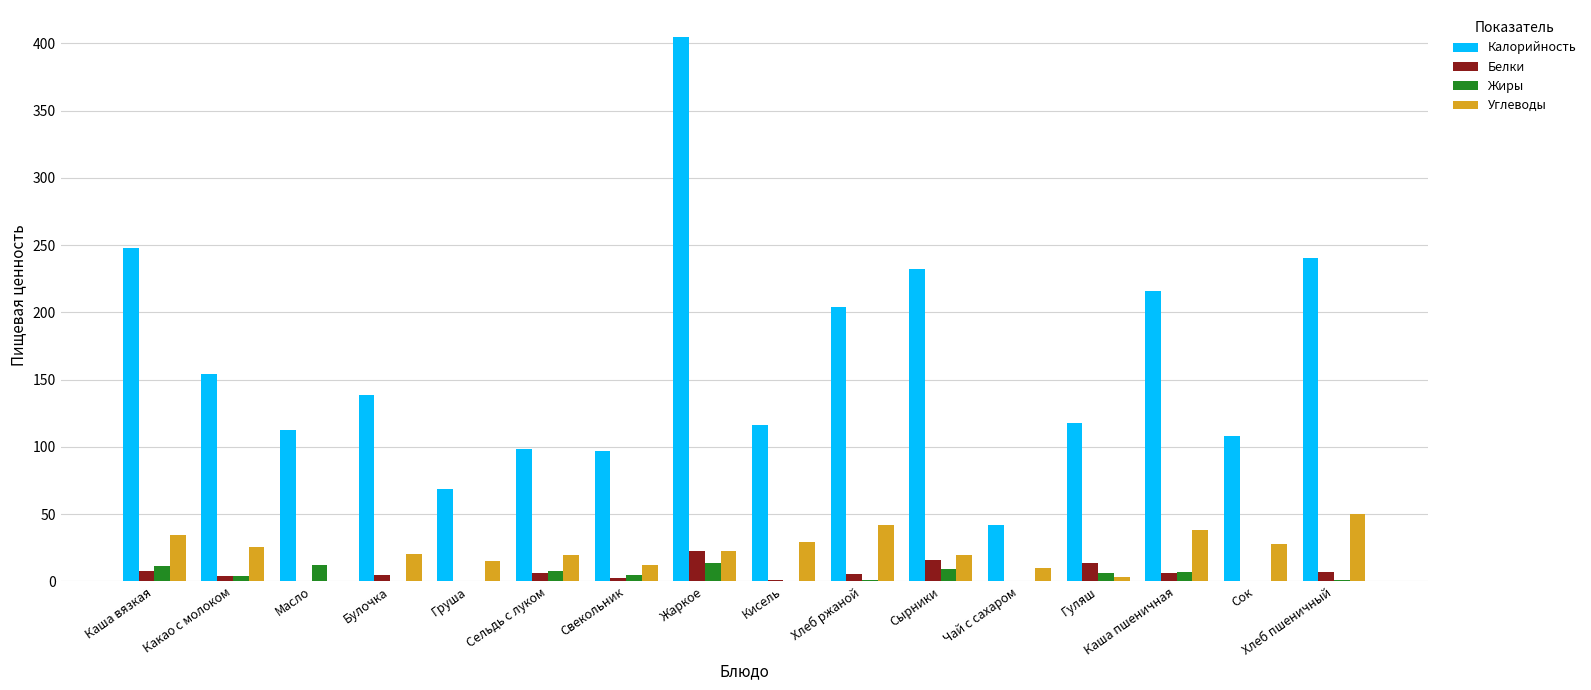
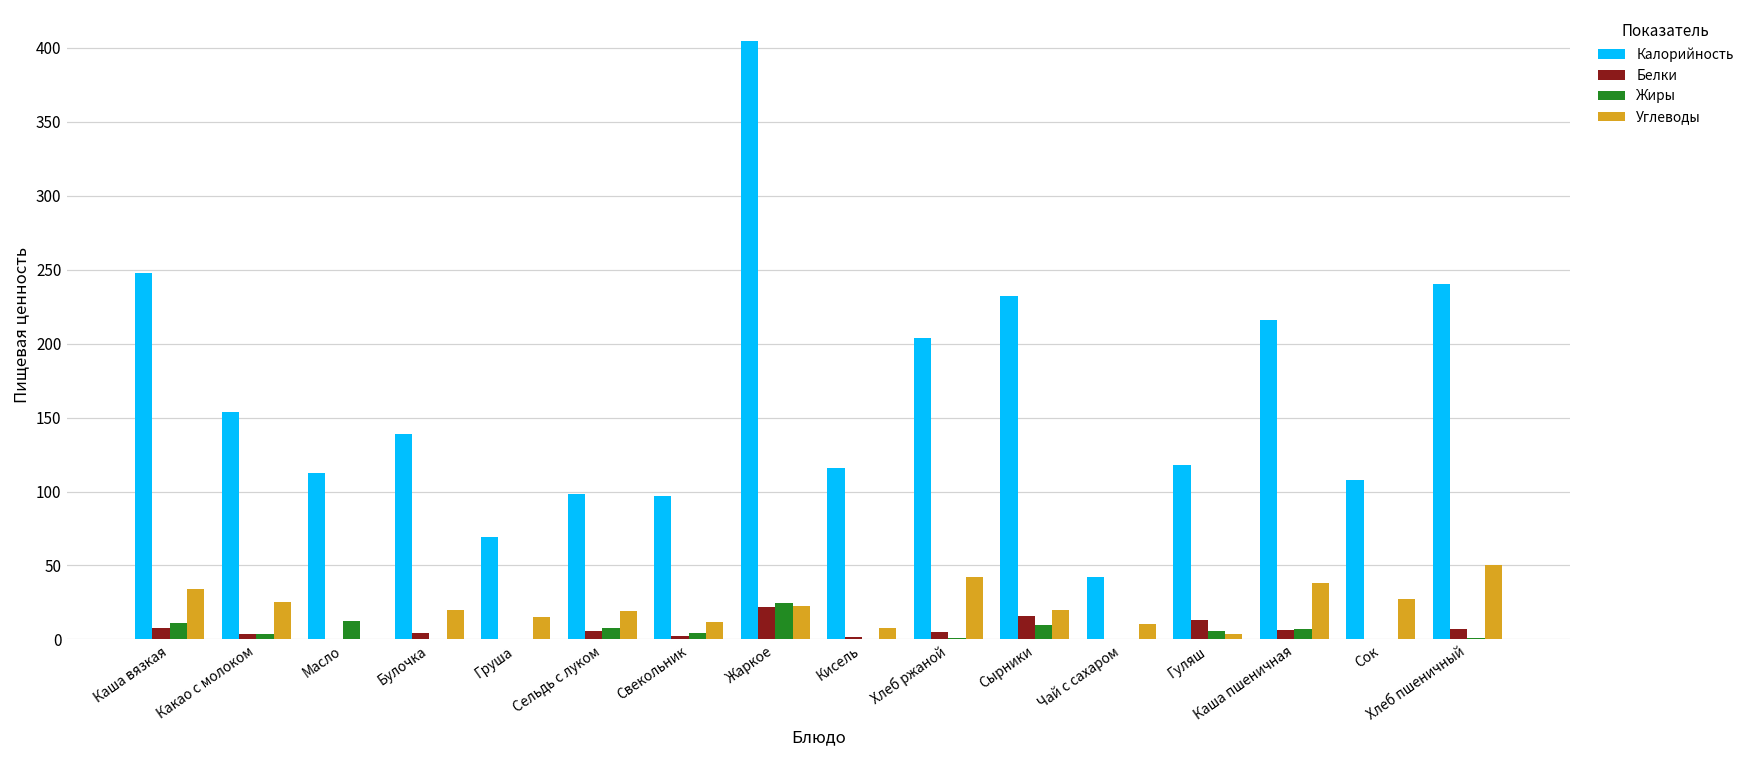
  {
    "Калорийность": {
      "Каша вязкая": 248,
      "Какао с молоком": 154,
      "Масло": 112,
      "Булочка": 139,
      "Груша": 69,
      "Сельдь с луком": 98,
      "Свекольник": 97,
      "Жаркое": 405,
      "Кисель": 116,
      "Хлеб ржаной": 204,
      "Сырники": 232,
      "Чай с сахаром": 42,
      "Гуляш": 118,
      "Каша пшеничная": 216,
      "Сок": 108,
      "Хлеб пшеничный": 240
    },
    "Белки": {
      "Каша вязкая": 8,
      "Какао с молоком": 4,
      "Булочка": 5,
      "Сельдь с луком": 6,
      "Свекольник": 2,
      "Жаркое": 22,
      "Хлеб ржаной": 5,
      "Сырники": 16,
      "Гуляш": 14,
      "Каша пшеничная": 7,
      "Хлеб пшеничный": 7
    },
    "Жиры": {
      "Каша вязкая": 11,
      "Какао с молоком": 4,
      "Масло": 12,
      "Сельдь с луком": 8,
      "Свекольник": 4,
-     "Жаркое": 14,
+     "Жаркое": 25,
      "Кисель": 0,
      "Сырники": 10,
      "Гуляш": 6,
      "Каша пшеничная": 7,
      "Сок": 0
    },
    "Углеводы": {
      "Каша вязкая": 34,
      "Какао с молоком": 25,
      "Булочка": 20,
      "Груша": 15,
      "Сельдь с луком": 19,
      "Свекольник": 12,
      "Жаркое": 23,
-     "Кисель": 29,
+     "Кисель": 8,
      "Хлеб ржаной": 42,
      "Сырники": 20,
      "Чай с сахаром": 10,
      "Гуляш": 3,
      "Каша пшеничная": 39,
      "Сок": 28,
      "Хлеб пшеничный": 50
    }
  }
